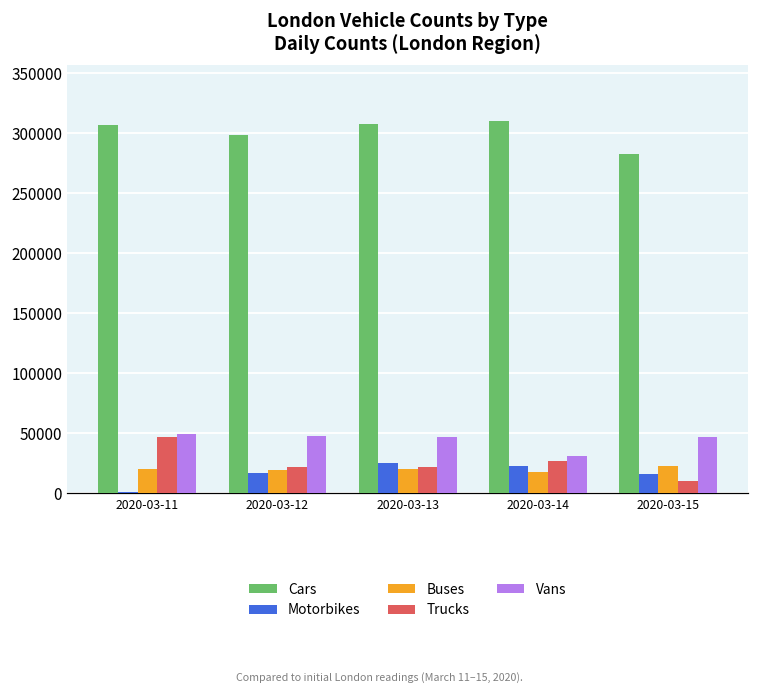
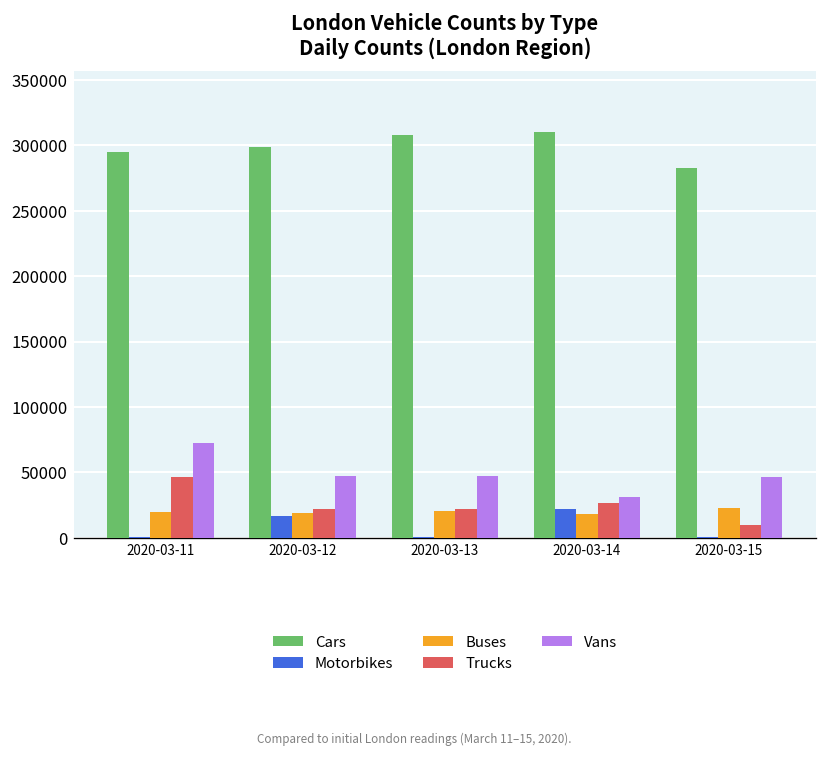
  {
    "Cars": {
-     "2020-03-11": 307000,
+     "2020-03-11": 295000,
      "2020-03-12": 299000,
      "2020-03-13": 308000,
      "2020-03-14": 310000,
      "2020-03-15": 282000
    },
    "Motorbikes": {
      "2020-03-12": 16000,
-     "2020-03-13": 25000,
+     "2020-03-13": 1000,
      "2020-03-14": 22000,
-     "2020-03-15": 16000
+     "2020-03-15": 0
    },
    "Buses": {
      "2020-03-11": 20000,
      "2020-03-12": 19000,
      "2020-03-13": 20000,
      "2020-03-14": 18000,
      "2020-03-15": 23000
    },
    "Trucks": {
      "2020-03-11": 46000,
      "2020-03-12": 22000,
      "2020-03-13": 22000,
      "2020-03-14": 26000,
      "2020-03-15": 10000
    },
    "Vans": {
-     "2020-03-11": 49000,
+     "2020-03-11": 72000,
      "2020-03-12": 47000,
      "2020-03-13": 47000,
      "2020-03-14": 31000,
      "2020-03-15": 46000
    }
  }
